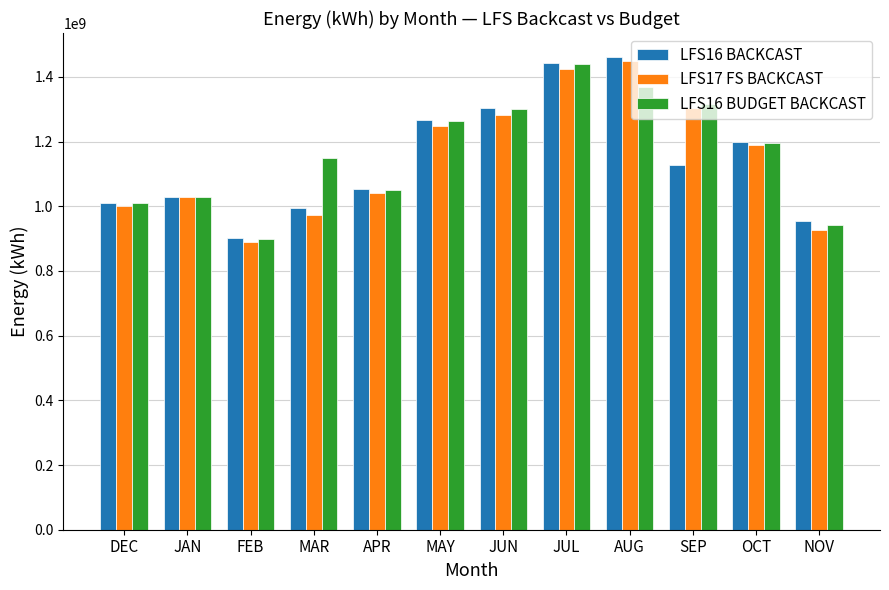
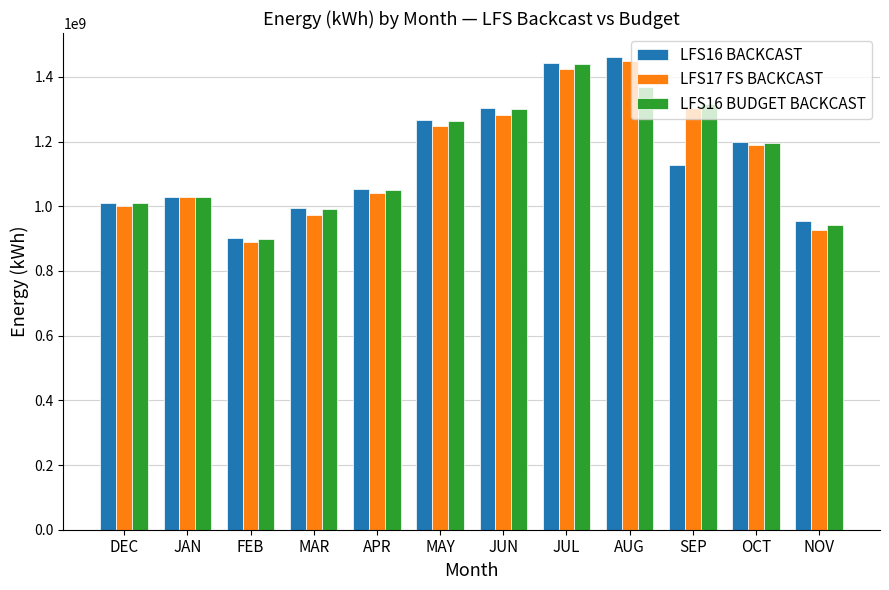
  {
    "LFS16 BACKCAST": {
      "DEC": 1010000000,
      "JAN": 1030000000,
      "FEB": 900000000,
      "MAR": 990000000,
      "APR": 1050000000,
      "MAY": 1270000000,
      "JUN": 1300000000,
      "JUL": 1440000000,
      "AUG": 1460000000,
      "SEP": 1130000000,
      "OCT": 1200000000,
      "NOV": 950000000
    },
    "LFS17 FS BACKCAST": {
      "DEC": 1000000000,
      "JAN": 1030000000,
      "FEB": 890000000,
      "MAR": 970000000,
      "APR": 1040000000,
      "MAY": 1250000000,
      "JUN": 1280000000,
      "JUL": 1430000000,
      "AUG": 1450000000,
      "OCT": 1190000000,
      "NOV": 930000000
    },
    "LFS16 BUDGET BACKCAST": {
      "DEC": 1010000000,
      "JAN": 1030000000,
      "FEB": 900000000,
-     "MAR": 1150000000,
+     "MAR": 990000000,
      "APR": 1050000000,
      "MAY": 1260000000,
      "JUN": 1300000000,
      "JUL": 1440000000,
      "OCT": 1200000000,
      "NOV": 940000000
    }
  }
